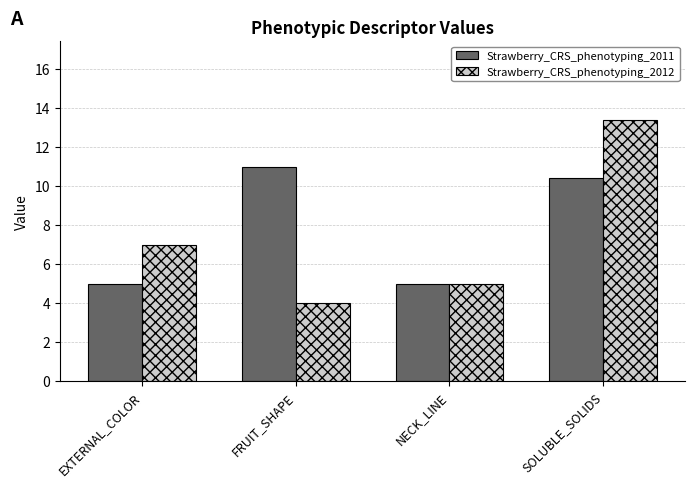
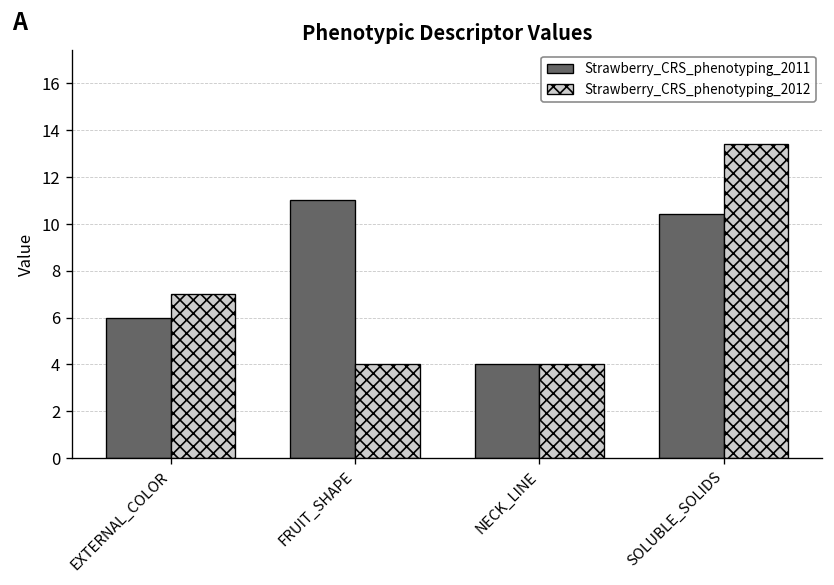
  {
    "Strawberry_CRS_phenotyping_2011": {
-     "EXTERNAL_COLOR": 5,
+     "EXTERNAL_COLOR": 6,
      "FRUIT_SHAPE": 11,
-     "NECK_LINE": 5,
+     "NECK_LINE": 4,
      "SOLUBLE_SOLIDS": 10.4
    },
    "Strawberry_CRS_phenotyping_2012": {
      "EXTERNAL_COLOR": 7,
      "FRUIT_SHAPE": 4,
-     "NECK_LINE": 5,
+     "NECK_LINE": 4,
      "SOLUBLE_SOLIDS": 13.4
    }
  }
